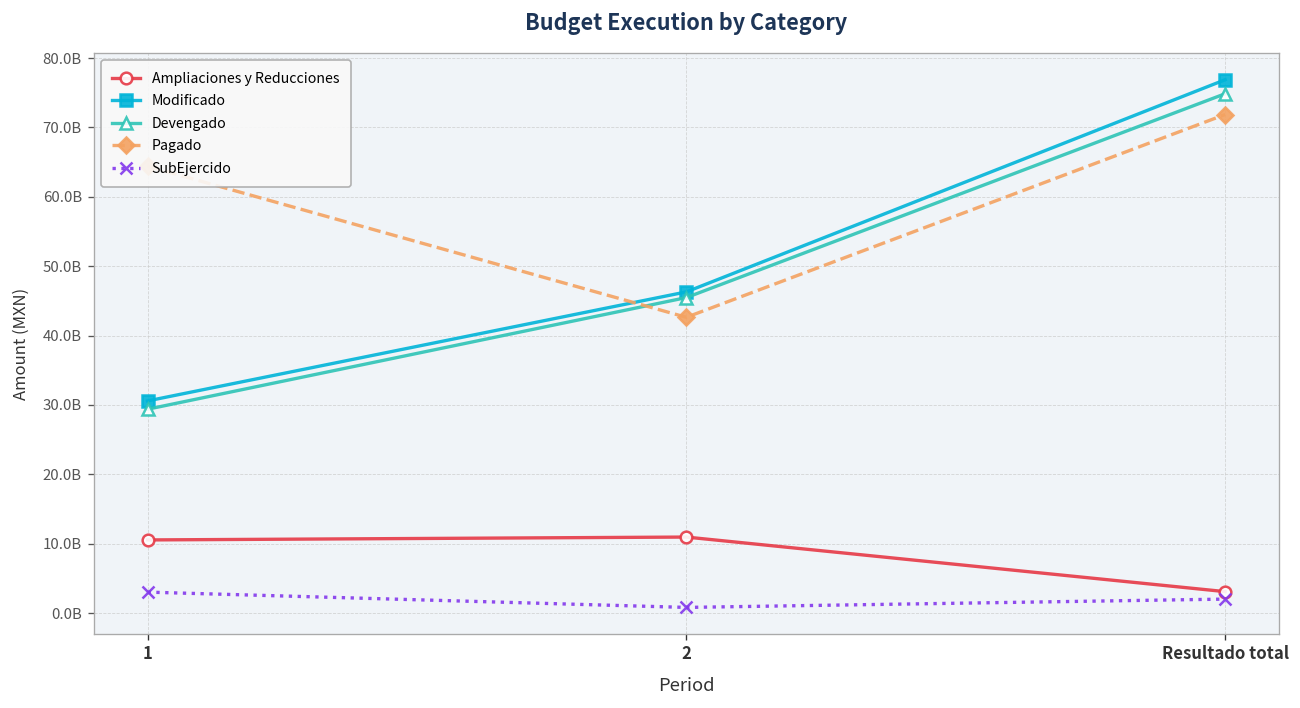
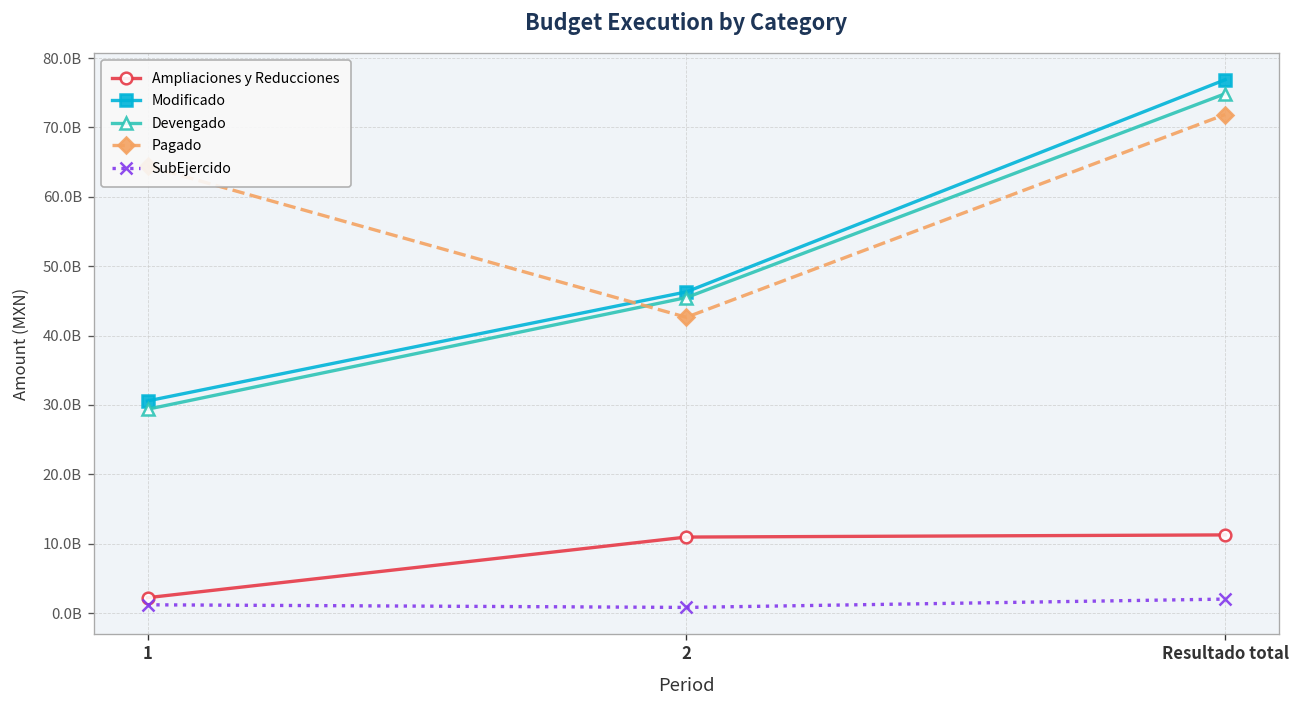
  {
    "Ampliaciones y Reducciones": {
-     "1": 11000000000,
+     "1": 2000000000,
      "2": 11000000000,
-     "Resultado total": 3000000000
+     "Resultado total": 11000000000
    },
    "Pagado": {
      "2": 43000000000,
      "Resultado total": 72000000000
    },
    "SubEjercido": {
-     "1": 3000000000,
+     "1": 1000000000,
      "2": 1000000000,
      "Resultado total": 2000000000
    }
  }
